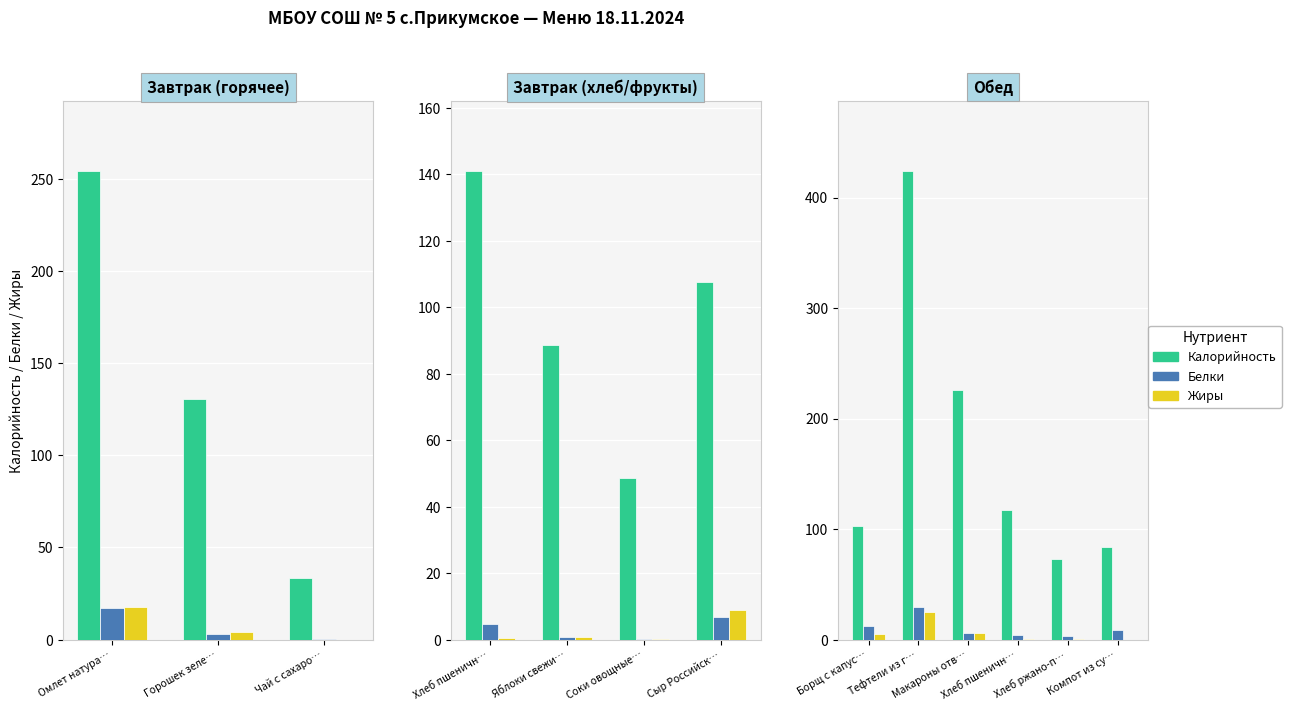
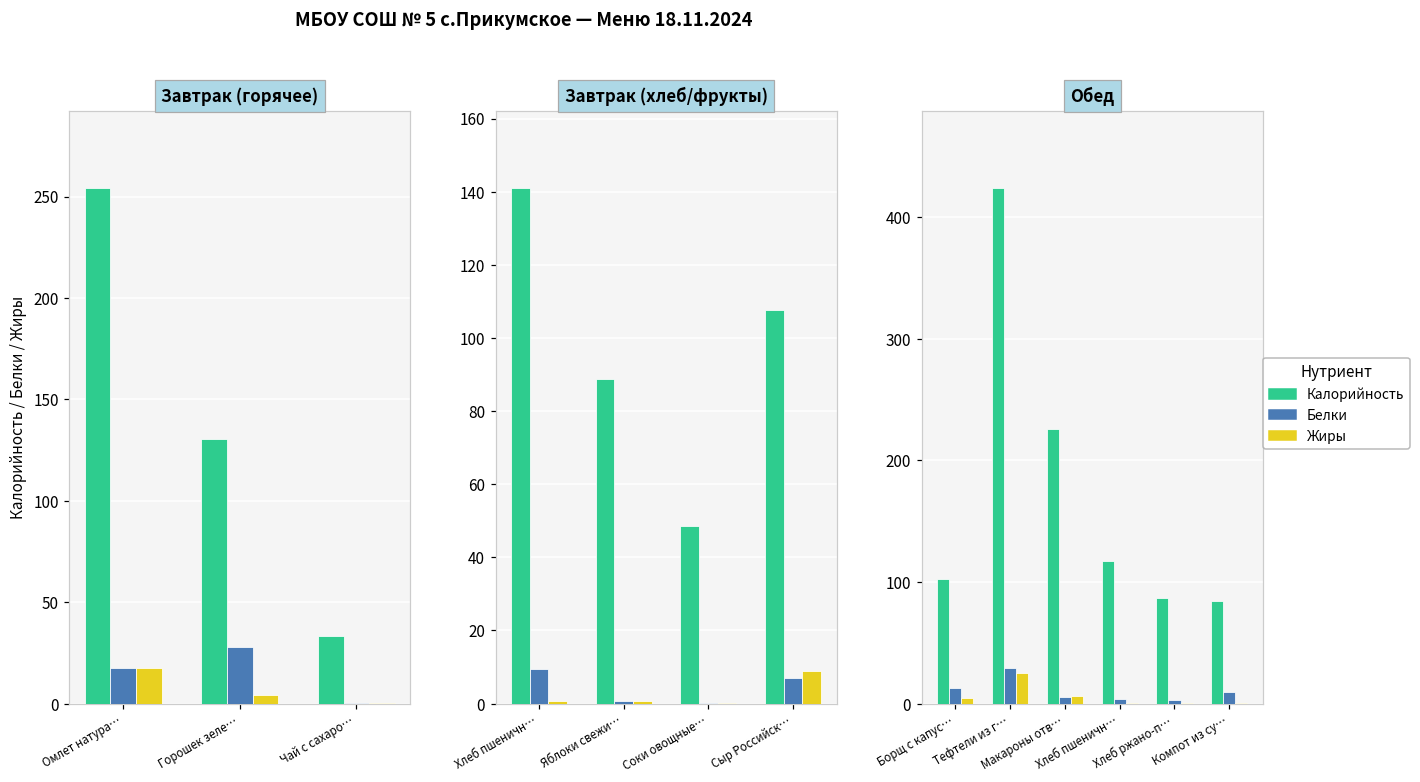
  {
    "Завтрак (горячее)": {
      "Калорийность": {
        "Омлет натура…": 254,
        "Горошек зеле…": 130,
        "Чай с сахаро…": 33
      },
      "Белки": {
        "Омлет натура…": 17,
-       "Горошек зеле…": 3
+       "Горошек зеле…": 28
      },
      "Жиры": {
        "Омлет натура…": 18,
        "Горошек зеле…": 4
      }
    },
    "Завтрак (хлеб/фрукты)": {
      "Калорийность": {
        "Хлеб пшеничн…": 141,
        "Яблоки свежи…": 89,
        "Соки овощные…": 49,
        "Сыр Российск…": 108
      },
      "Белки": {
-       "Хлеб пшеничн…": 5,
+       "Хлеб пшеничн…": 9,
        "Яблоки свежи…": 1,
        "Сыр Российск…": 7
      },
      "Жиры": {
        "Сыр Российск…": 9
      }
    },
    "Обед": {
      "Калорийность": {
        "Борщ с капус…": 103,
        "Тефтели из г…": 424,
        "Макароны отв…": 226,
        "Хлеб пшеничн…": 118,
-       "Хлеб ржано-п…": 73,
+       "Хлеб ржано-п…": 87,
        "Компот из су…": 84
      },
      "Белки": {
        "Борщ с капус…": 13,
        "Тефтели из г…": 30,
        "Макароны отв…": 6,
        "Хлеб пшеничн…": 4,
        "Хлеб ржано-п…": 3,
        "Компот из су…": 9
      },
      "Жиры": {
        "Борщ с капус…": 5,
        "Тефтели из г…": 25,
        "Макароны отв…": 6
      }
    }
  }
